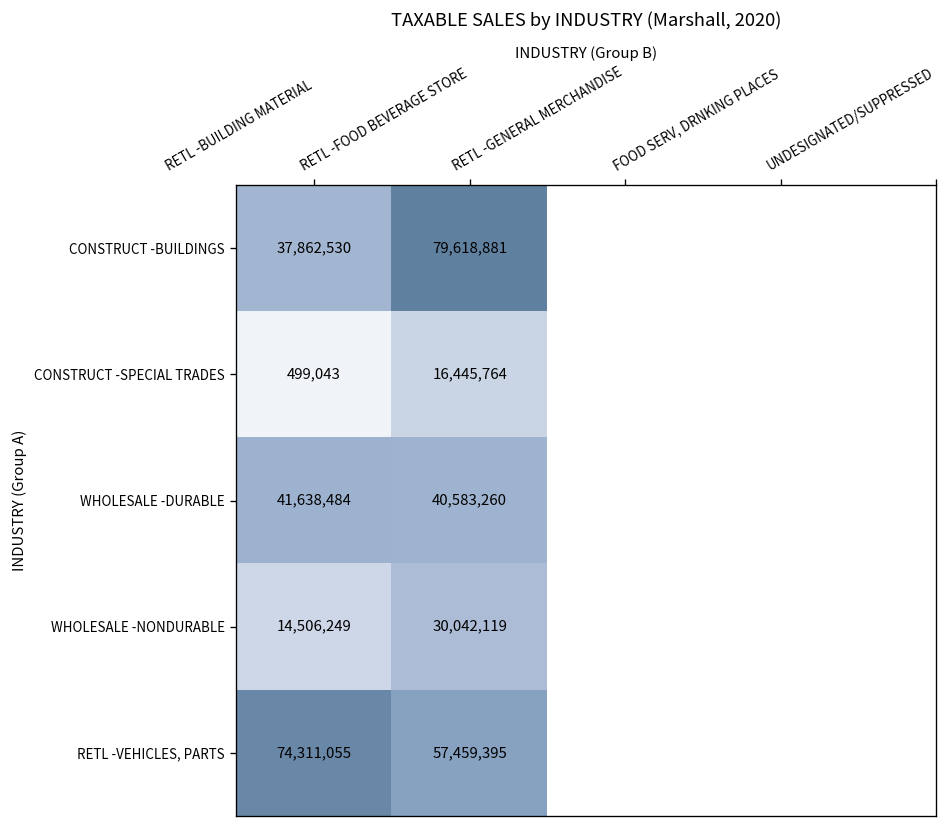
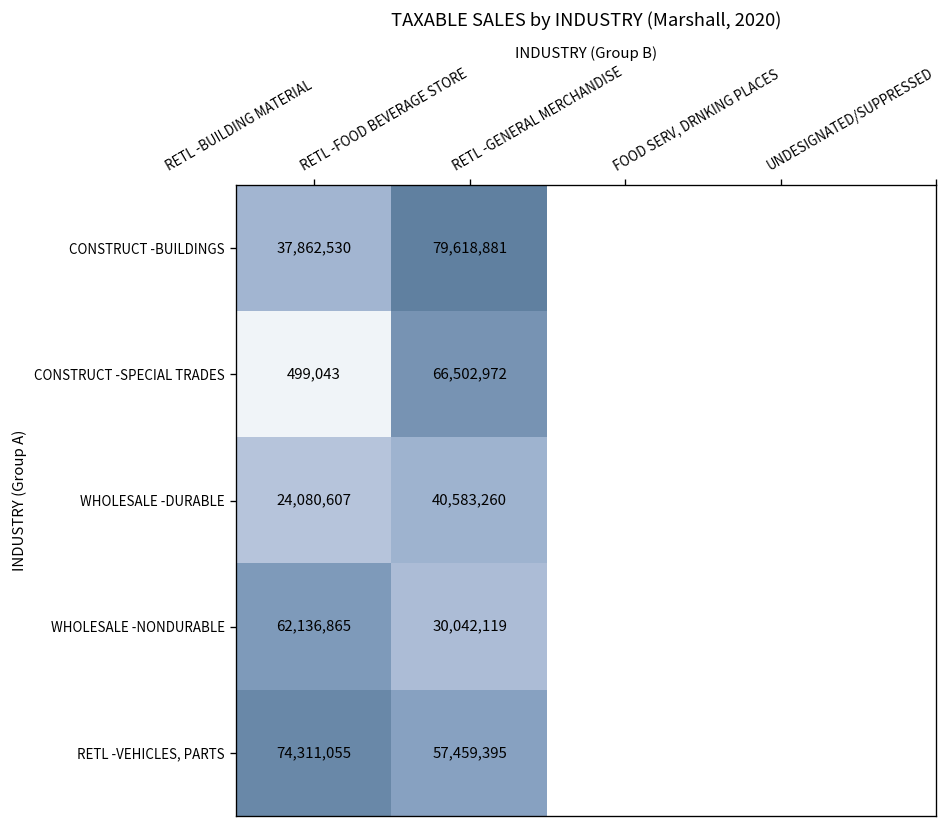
  {
    "CONSTRUCT -BUILDINGS": {
      "RETL -BUILDING MATERIAL": "37,862,530",
      "RETL -FOOD BEVERAGE STORE": "79,618,881"
    },
    "CONSTRUCT -SPECIAL TRADES": {
      "RETL -BUILDING MATERIAL": "499,043",
-     "RETL -FOOD BEVERAGE STORE": "16,445,764"
+     "RETL -FOOD BEVERAGE STORE": "66,502,972"
    },
    "WHOLESALE -DURABLE": {
-     "RETL -BUILDING MATERIAL": "41,638,484",
+     "RETL -BUILDING MATERIAL": "24,080,607",
      "RETL -FOOD BEVERAGE STORE": "40,583,260"
    },
    "WHOLESALE -NONDURABLE": {
-     "RETL -BUILDING MATERIAL": "14,506,249",
+     "RETL -BUILDING MATERIAL": "62,136,865",
      "RETL -FOOD BEVERAGE STORE": "30,042,119"
    },
    "RETL -VEHICLES, PARTS": {
      "RETL -BUILDING MATERIAL": "74,311,055",
      "RETL -FOOD BEVERAGE STORE": "57,459,395"
    }
  }
